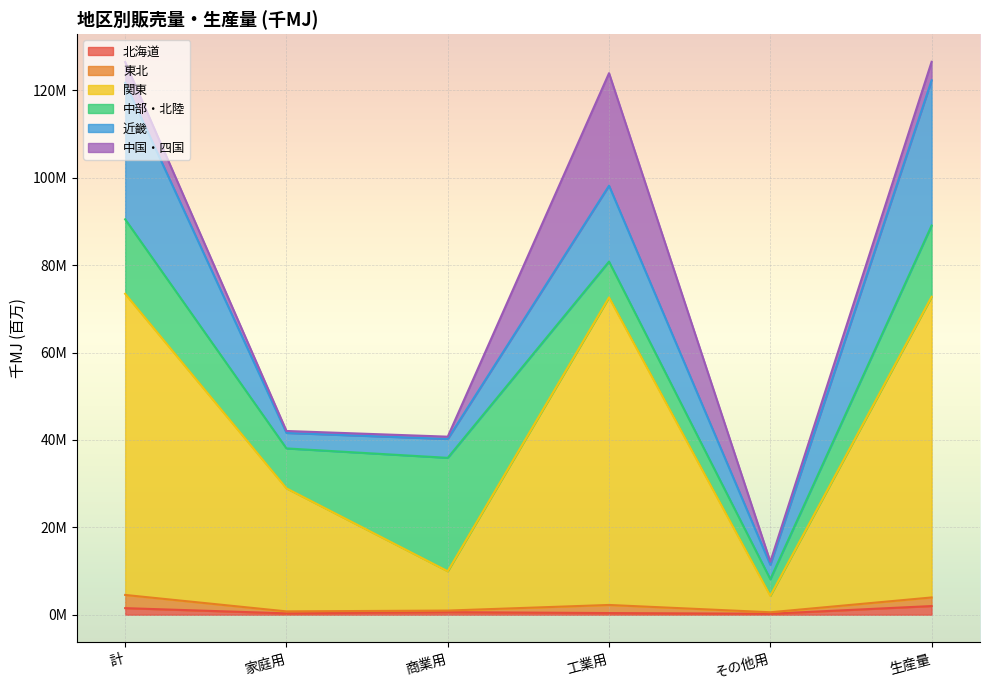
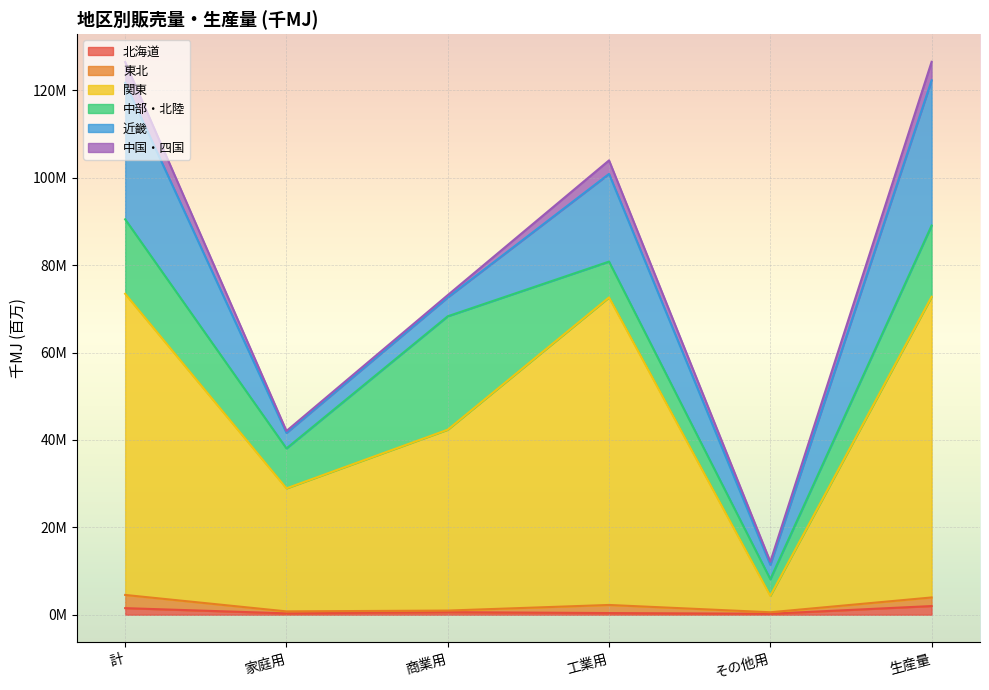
  {
    "関東": {
      "計": 69000000,
      "家庭用": 28000000,
-     "商業用": 9000000,
+     "商業用": 41000000,
      "工業用": 70000000,
      "その他用": 4000000,
      "生産量": 69000000
    },
    "中部・北陸": {
      "計": 17000000,
      "家庭用": 9000000,
      "商業用": 26000000,
      "工業用": 8000000,
      "その他用": 4000000,
      "生産量": 16000000
    },
    "近畿": {
-     "工業用": 17000000,
+     "工業用": 20000000,
      "その他用": 3000000,
      "生産量": 33000000
    },
    "中国・四国": {
-     "工業用": 26000000,
+     "工業用": 3000000,
      "その他用": 1000000,
      "生産量": 4000000
    }
  }
